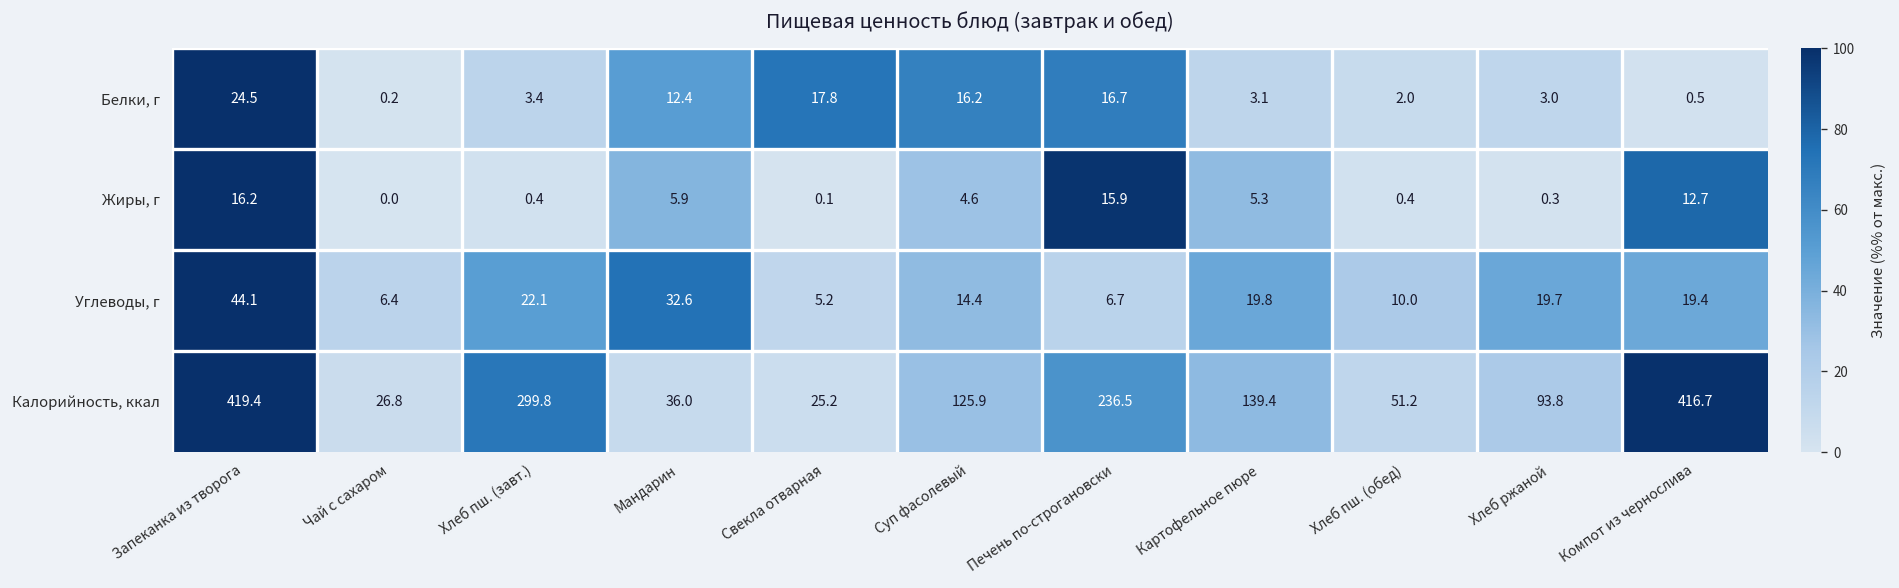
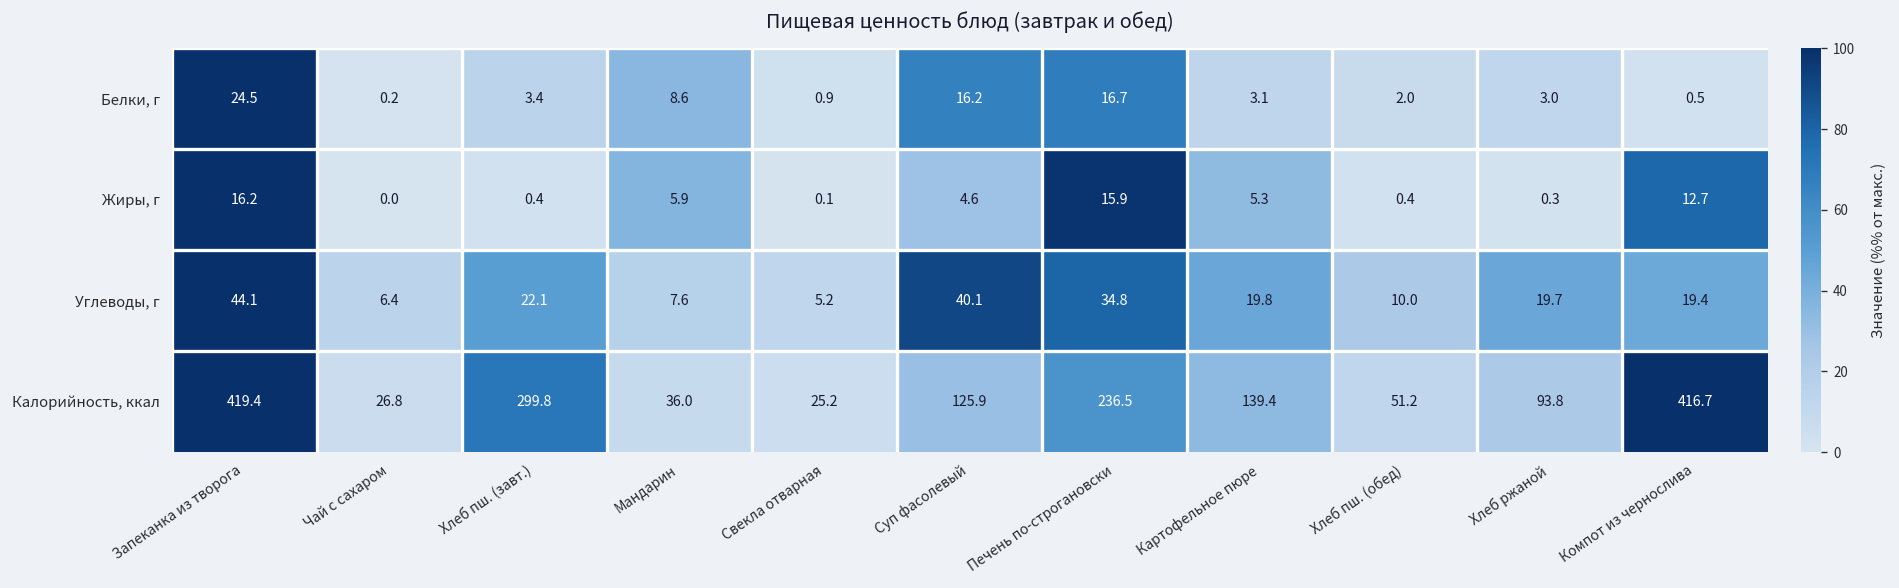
  {
    "Белки, г": {
      "Запеканка из творога": 24.5,
      "Чай с сахаром": 0.2,
      "Хлеб пш. (завт.)": 3.4,
-     "Мандарин": 12.4,
-     "Свекла отварная": 17.8,
+     "Мандарин": 8.6,
+     "Свекла отварная": 0.9,
      "Суп фасолевый": 16.2,
      "Печень по-строгановски": 16.7,
      "Картофельное пюре": 3.1,
      "Хлеб пш. (обед)": 2.0,
      "Хлеб ржаной": 3.0,
      "Компот из чернослива": 0.5
    },
    "Жиры, г": {
      "Запеканка из творога": 16.2,
      "Чай с сахаром": 0.0,
      "Хлеб пш. (завт.)": 0.4,
      "Мандарин": 5.9,
      "Свекла отварная": 0.1,
      "Суп фасолевый": 4.6,
      "Печень по-строгановски": 15.9,
      "Картофельное пюре": 5.3,
      "Хлеб пш. (обед)": 0.4,
      "Хлеб ржаной": 0.3,
      "Компот из чернослива": 12.7
    },
    "Углеводы, г": {
      "Запеканка из творога": 44.1,
      "Чай с сахаром": 6.4,
      "Хлеб пш. (завт.)": 22.1,
-     "Мандарин": 32.6,
+     "Мандарин": 7.6,
      "Свекла отварная": 5.2,
-     "Суп фасолевый": 14.4,
-     "Печень по-строгановски": 6.7,
+     "Суп фасолевый": 40.1,
+     "Печень по-строгановски": 34.8,
      "Картофельное пюре": 19.8,
      "Хлеб пш. (обед)": 10.0,
      "Хлеб ржаной": 19.7,
      "Компот из чернослива": 19.4
    },
    "Калорийность, ккал": {
      "Запеканка из творога": 419.4,
      "Чай с сахаром": 26.8,
      "Хлеб пш. (завт.)": 299.8,
      "Мандарин": 36.0,
      "Свекла отварная": 25.2,
      "Суп фасолевый": 125.9,
      "Печень по-строгановски": 236.5,
      "Картофельное пюре": 139.4,
      "Хлеб пш. (обед)": 51.2,
      "Хлеб ржаной": 93.8,
      "Компот из чернослива": 416.7
    }
  }
